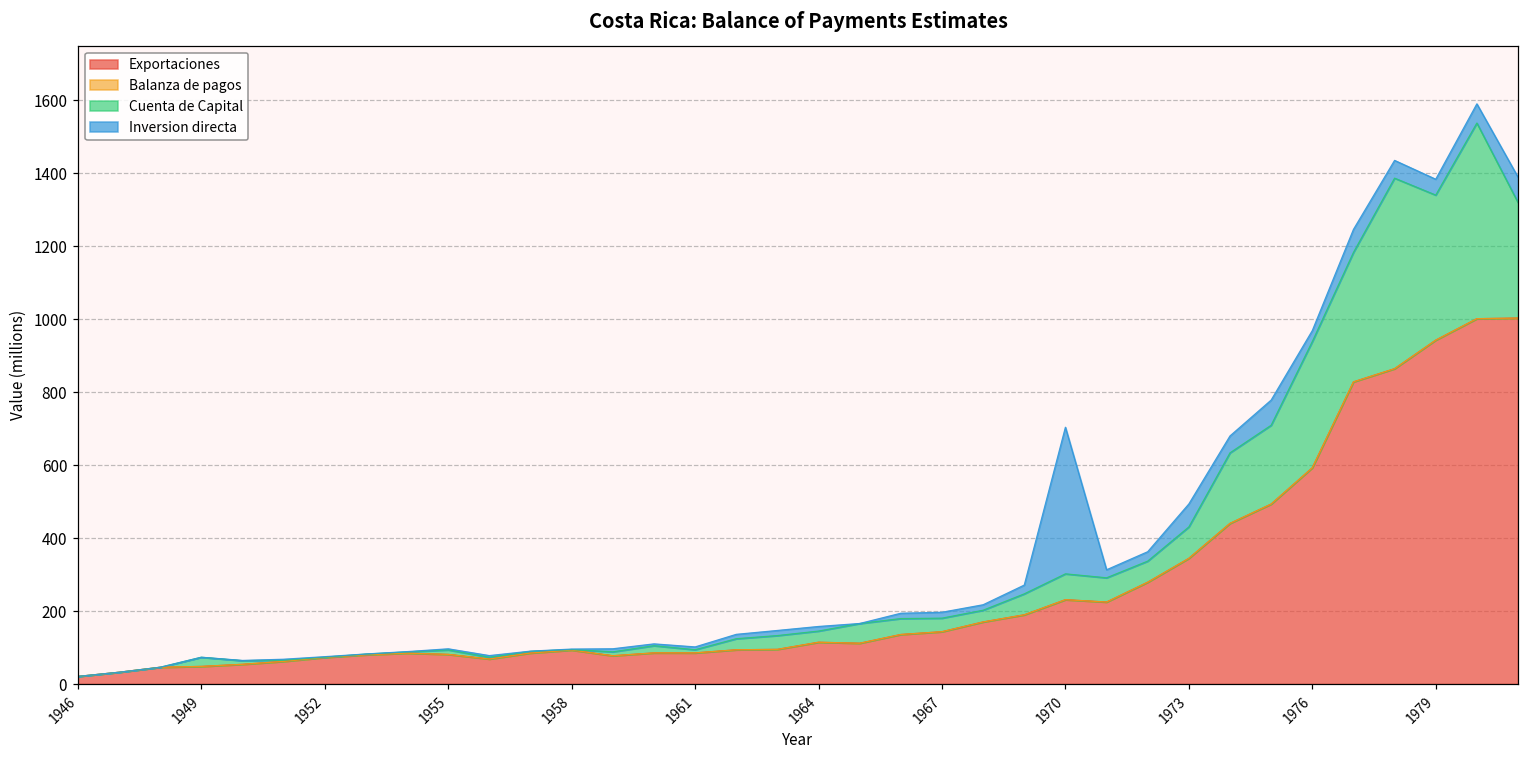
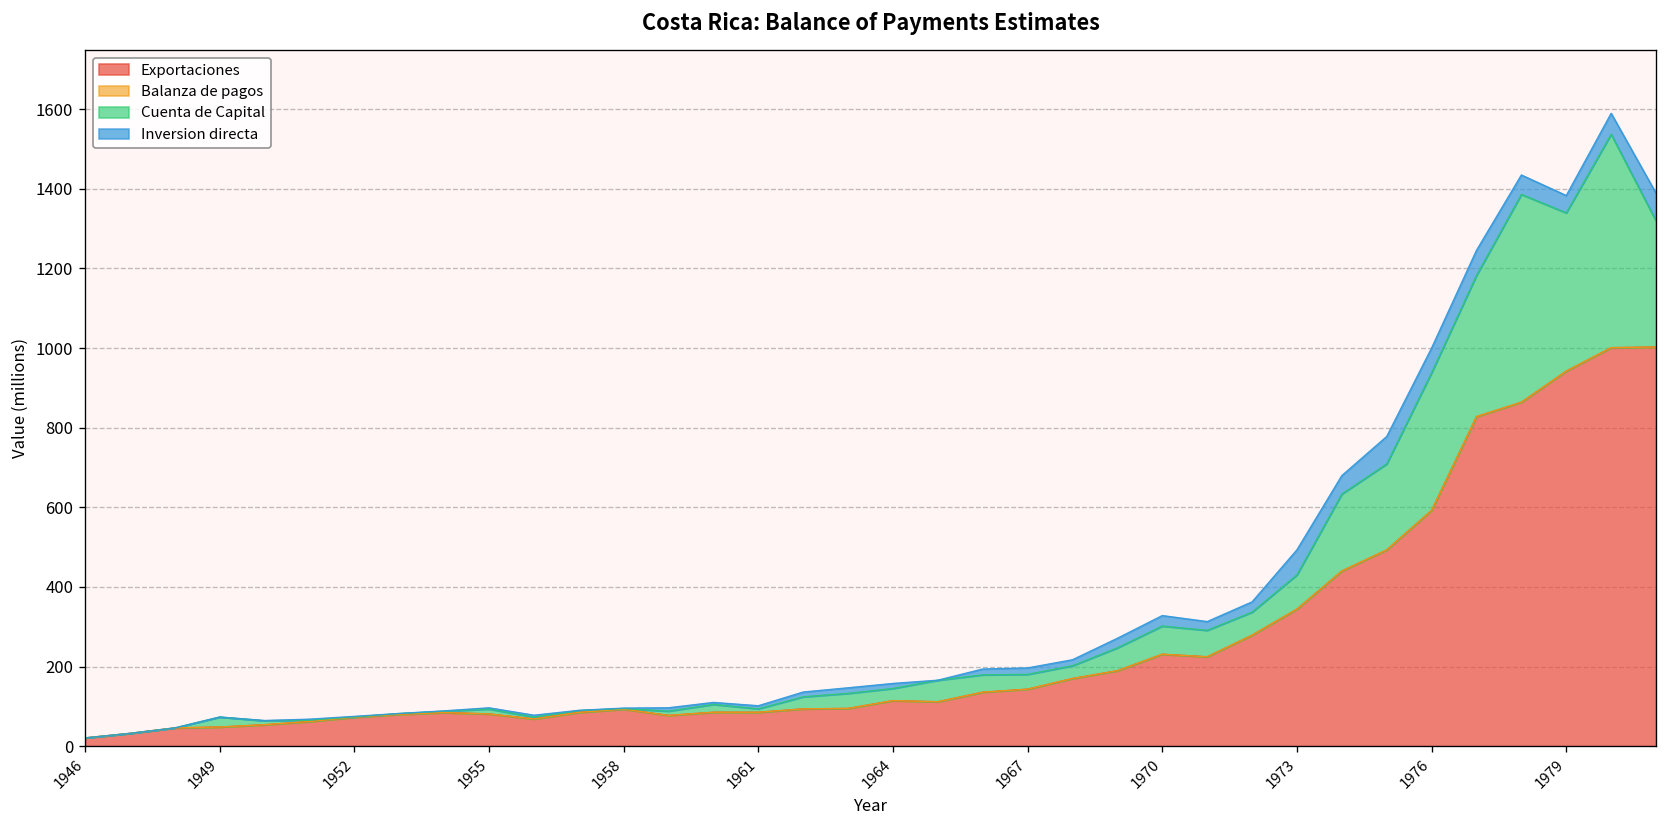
  {
    "Balanza de pagos": {
      "1949": 50,
      "1955": 80,
      "1961": 90,
      "1964": 110,
      "1967": 140,
      "1970": 230,
      "1973": 340,
      "1976": 590,
      "1979": 940
    },
    "Cuenta de Capital": {
      "1961": 10,
      "1964": 30,
      "1967": 40,
      "1970": 70,
      "1973": 90,
      "1976": 350,
      "1979": 400
    },
    "Inversion directa": {
      "1961": 10,
      "1964": 10,
      "1967": 20,
-     "1970": 400,
+     "1970": 30,
      "1973": 60,
-     "1976": 30,
+     "1976": 60,
      "1979": 40
    }
  }
